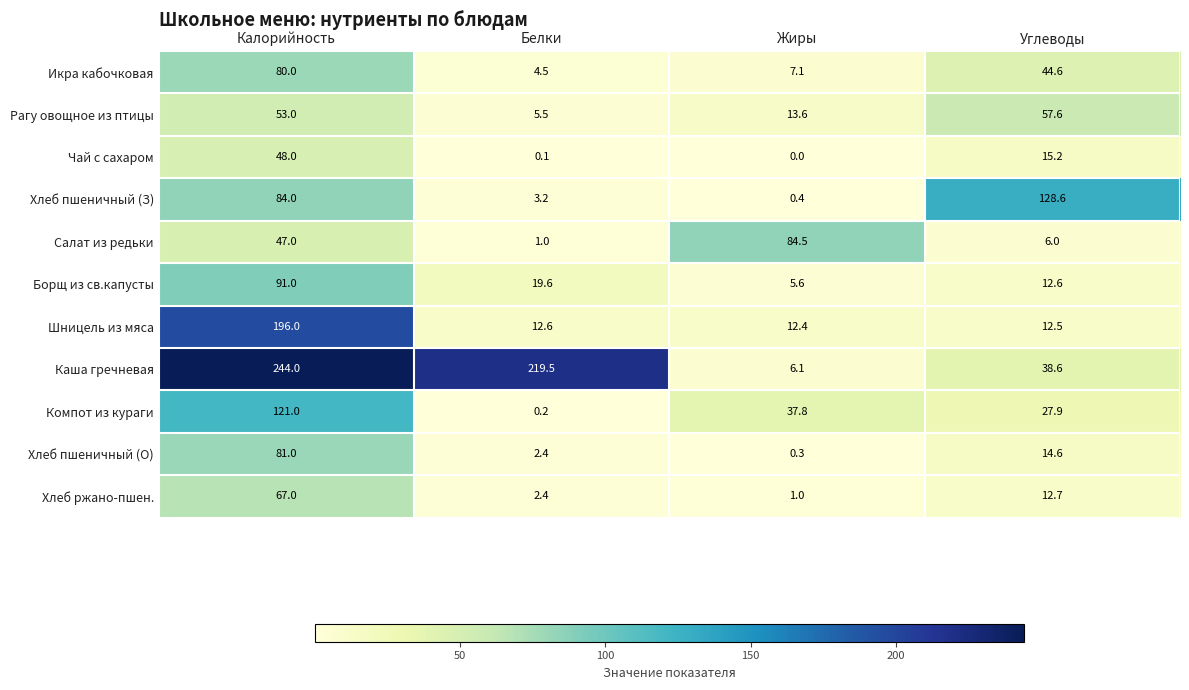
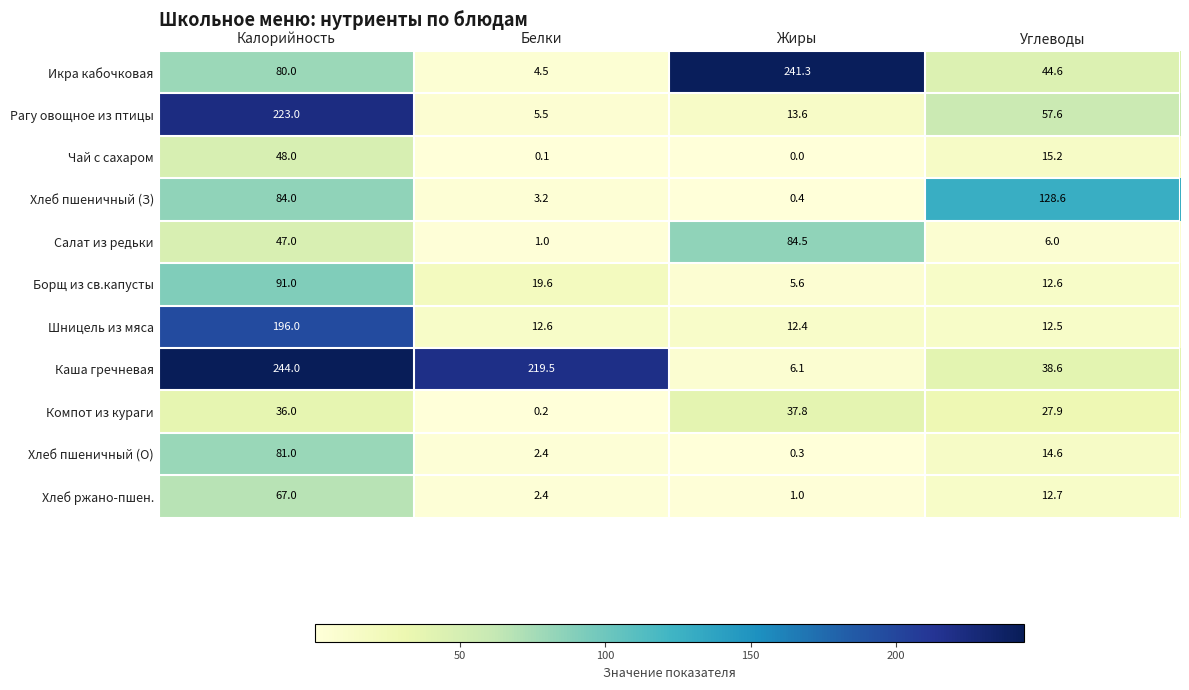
  {
    "Икра кабочковая": {
      "Калорийность": 80.0,
      "Белки": 4.5,
-     "Жиры": 7.1,
+     "Жиры": 241.3,
      "Углеводы": 44.6
    },
    "Рагу овощное из птицы": {
-     "Калорийность": 53.0,
+     "Калорийность": 223.0,
      "Белки": 5.5,
      "Жиры": 13.6,
      "Углеводы": 57.6
    },
    "Чай с сахаром": {
      "Калорийность": 48.0,
      "Белки": 0.1,
      "Жиры": 0.0,
      "Углеводы": 15.2
    },
    "Хлеб пшеничный (З)": {
      "Калорийность": 84.0,
      "Белки": 3.2,
      "Жиры": 0.4,
      "Углеводы": 128.6
    },
    "Салат из редьки": {
      "Калорийность": 47.0,
      "Белки": 1.0,
      "Жиры": 84.5,
      "Углеводы": 6.0
    },
    "Борщ из св.капусты": {
      "Калорийность": 91.0,
      "Белки": 19.6,
      "Жиры": 5.6,
      "Углеводы": 12.6
    },
    "Шницель из мяса": {
      "Калорийность": 196.0,
      "Белки": 12.6,
      "Жиры": 12.4,
      "Углеводы": 12.5
    },
    "Каша гречневая": {
      "Калорийность": 244.0,
      "Белки": 219.5,
      "Жиры": 6.1,
      "Углеводы": 38.6
    },
    "Компот из кураги": {
-     "Калорийность": 121.0,
+     "Калорийность": 36.0,
      "Белки": 0.2,
      "Жиры": 37.8,
      "Углеводы": 27.9
    },
    "Хлеб пшеничный (О)": {
      "Калорийность": 81.0,
      "Белки": 2.4,
      "Жиры": 0.3,
      "Углеводы": 14.6
    },
    "Хлеб ржано-пшен.": {
      "Калорийность": 67.0,
      "Белки": 2.4,
      "Жиры": 1.0,
      "Углеводы": 12.7
    }
  }
